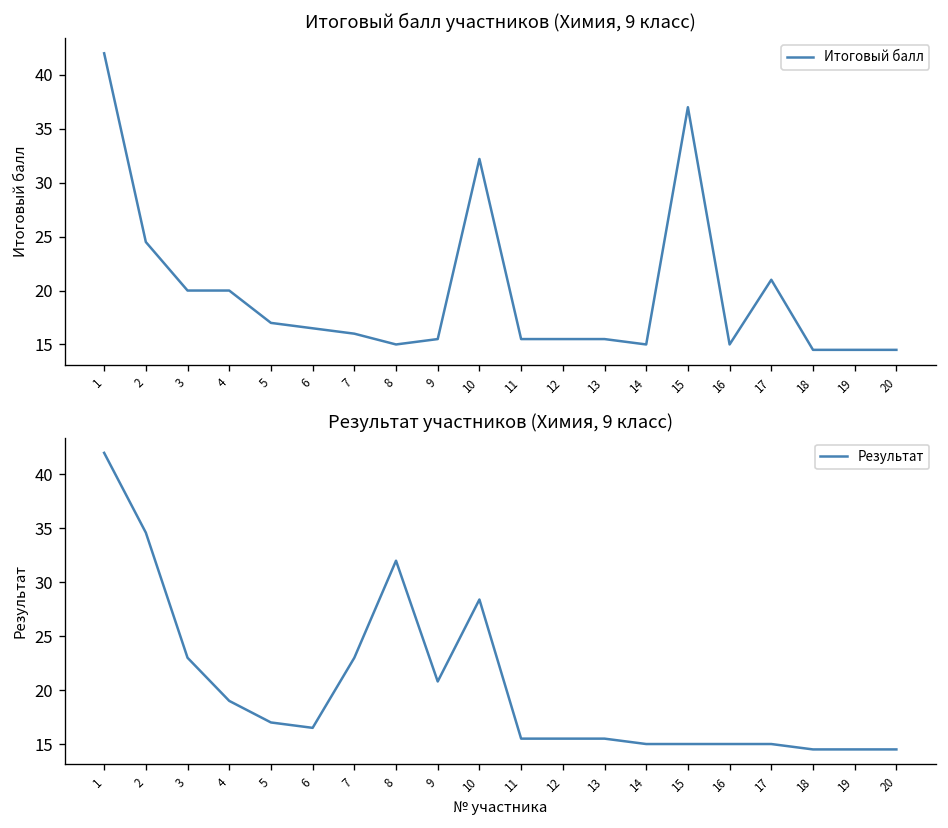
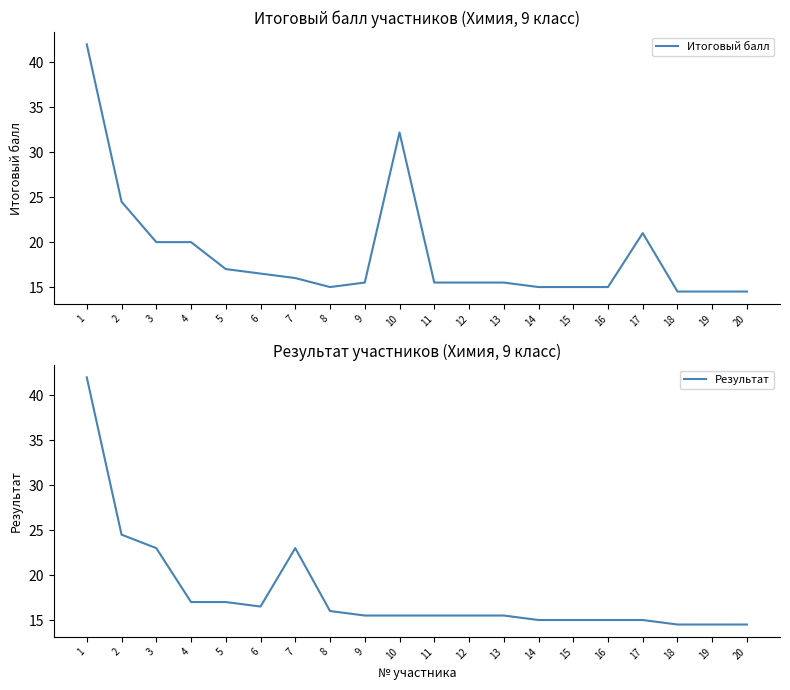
  {
    "Итоговый балл участников (Химия, 9 класс)": {
      "1": 42,
      "2": 25,
      "3": 20,
      "4": 20,
      "5": 17,
      "6": 17,
      "7": 16,
      "8": 15,
      "9": 16,
      "10": 32,
      "11": 16,
      "12": 16,
      "13": 16,
      "14": 15,
-     "15": 37,
+     "15": 15,
      "16": 15,
      "17": 21,
      "18": 15,
      "19": 15,
      "20": 15
    },
    "Результат участников (Химия, 9 класс)": {
      "1": 42,
-     "2": 35,
+     "2": 25,
      "3": 23,
-     "4": 19,
+     "4": 17,
      "5": 17,
      "6": 17,
      "7": 23,
-     "8": 32,
-     "9": 21,
-     "10": 28,
+     "8": 16,
+     "9": 16,
+     "10": 16,
      "11": 16,
      "12": 16,
      "13": 16,
      "14": 15,
      "15": 15,
      "16": 15,
      "17": 15,
      "18": 15,
      "19": 15,
      "20": 15
    }
  }
